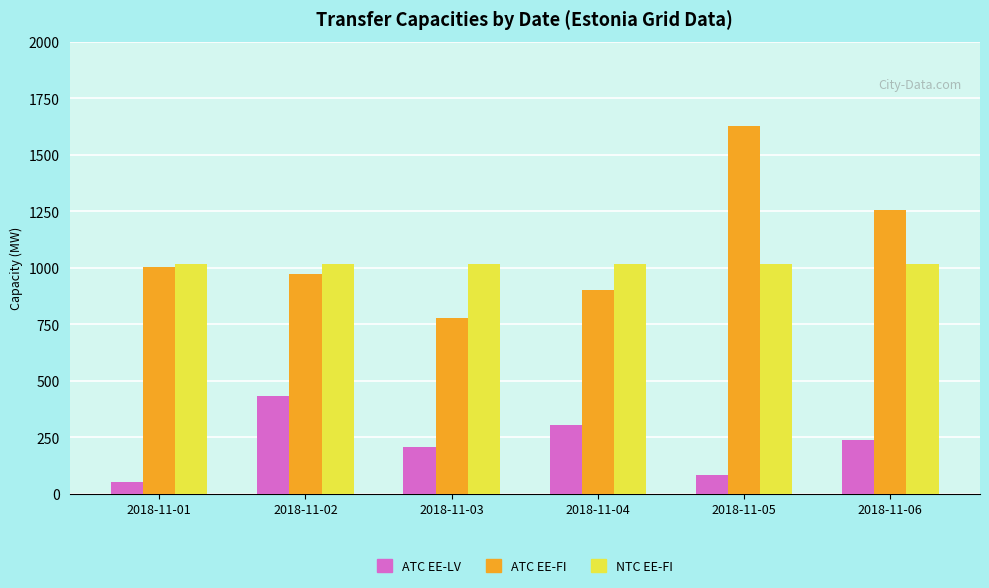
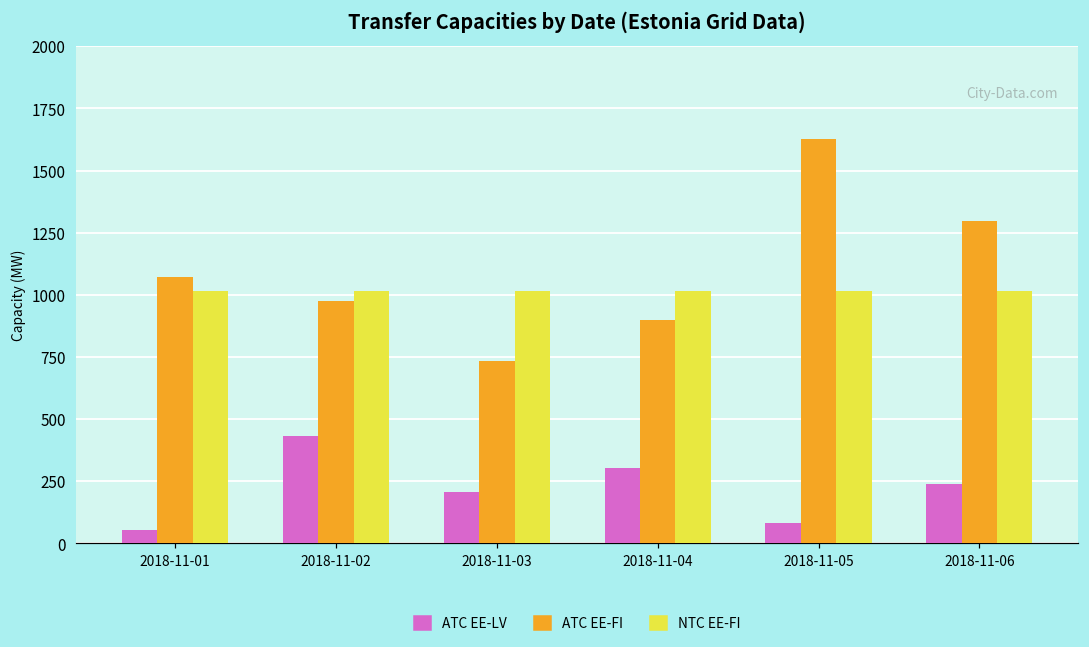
  {
    "ATC EE-LV": {
      "2018-11-01": 50,
      "2018-11-02": 430,
      "2018-11-03": 210,
      "2018-11-04": 300,
      "2018-11-05": 80,
      "2018-11-06": 240
    },
    "ATC EE-FI": {
-     "2018-11-01": 1000,
+     "2018-11-01": 1070,
      "2018-11-02": 970,
-     "2018-11-03": 780,
+     "2018-11-03": 730,
      "2018-11-04": 900,
      "2018-11-05": 1630,
-     "2018-11-06": 1260
+     "2018-11-06": 1300
    },
    "NTC EE-FI": {
      "2018-11-01": 1020,
      "2018-11-02": 1020,
      "2018-11-03": 1020,
      "2018-11-04": 1020,
      "2018-11-05": 1020,
      "2018-11-06": 1020
    }
  }
